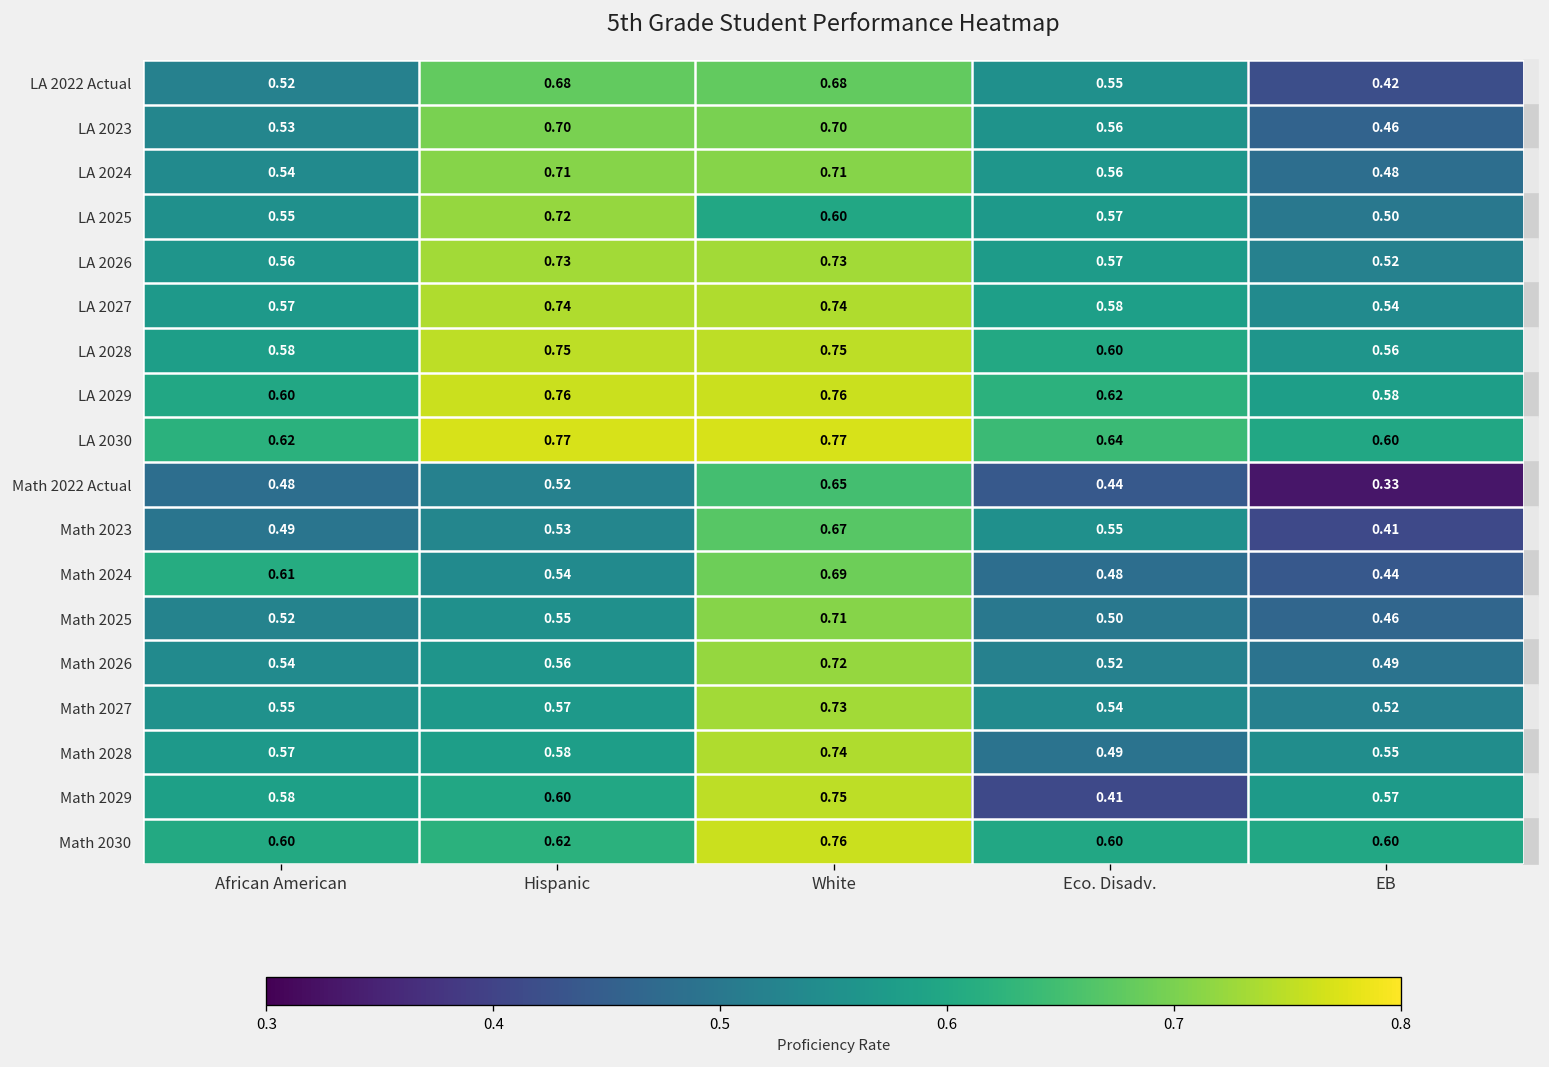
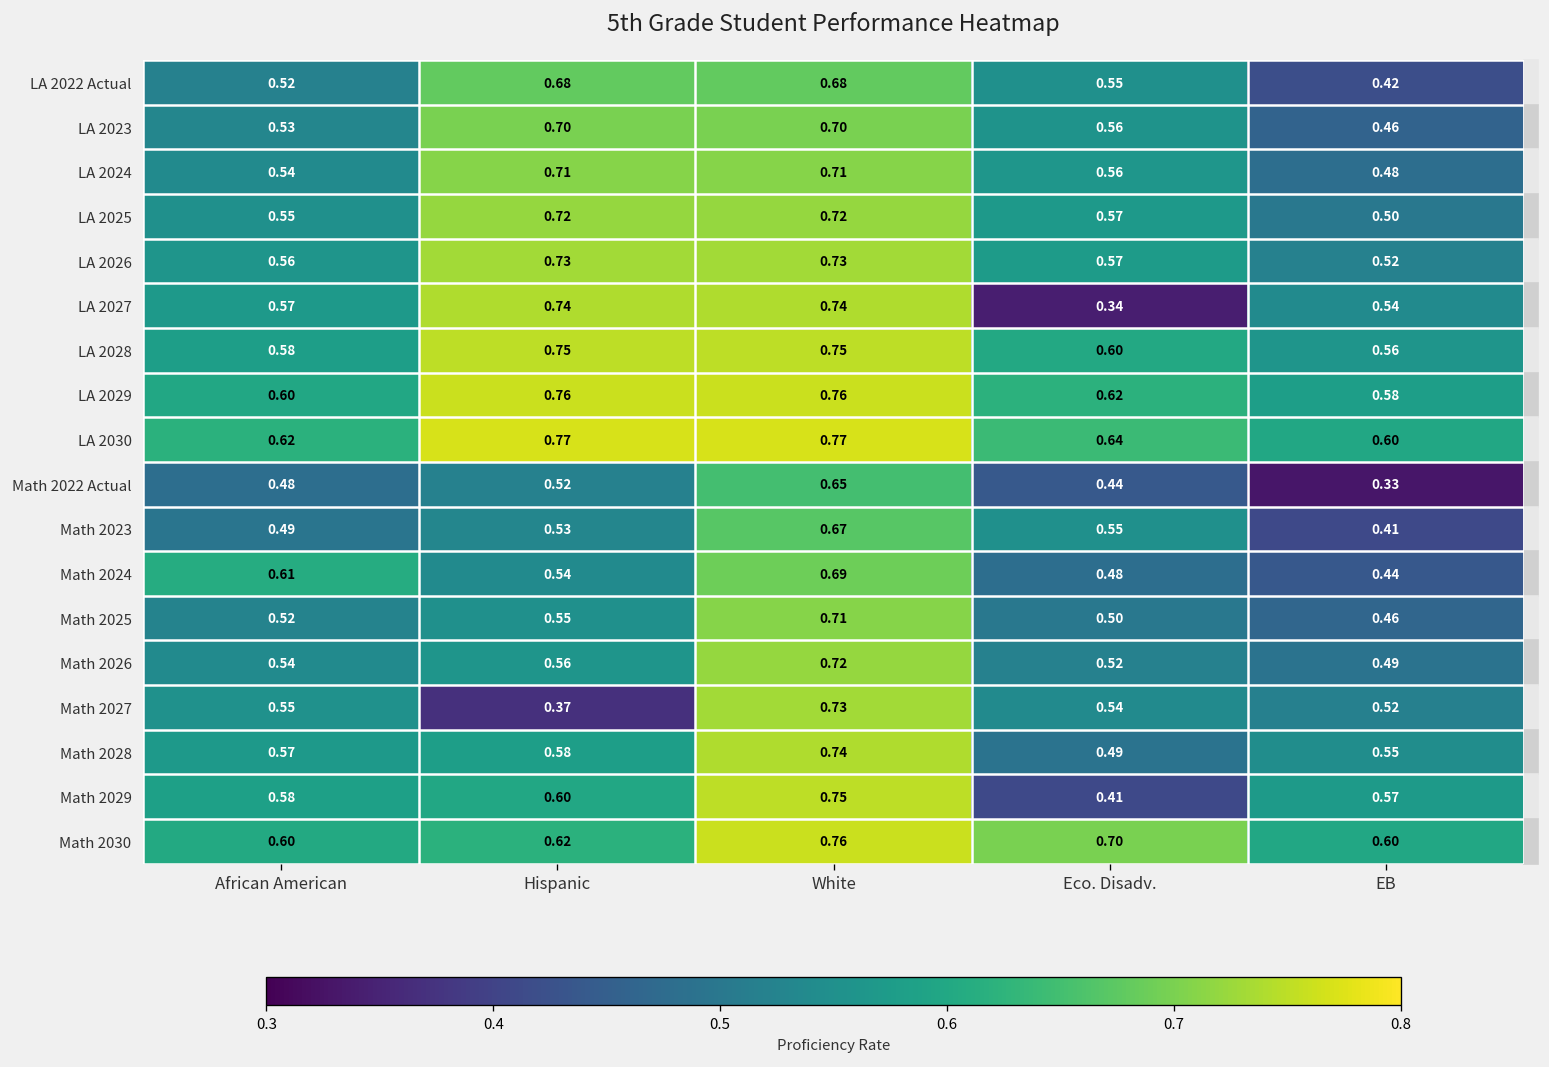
  {
    "LA 2022 Actual": {
      "African American": 0.52,
      "Hispanic": 0.68,
      "White": 0.68,
      "Eco. Disadv.": 0.55,
      "EB": 0.42
    },
    "LA 2023": {
      "African American": 0.53,
      "Hispanic": 0.70,
      "White": 0.70,
      "Eco. Disadv.": 0.56,
      "EB": 0.46
    },
    "LA 2024": {
      "African American": 0.54,
      "Hispanic": 0.71,
      "White": 0.71,
      "Eco. Disadv.": 0.56,
      "EB": 0.48
    },
    "LA 2025": {
      "African American": 0.55,
      "Hispanic": 0.72,
-     "White": 0.60,
+     "White": 0.72,
      "Eco. Disadv.": 0.57,
      "EB": 0.50
    },
    "LA 2026": {
      "African American": 0.56,
      "Hispanic": 0.73,
      "White": 0.73,
      "Eco. Disadv.": 0.57,
      "EB": 0.52
    },
    "LA 2027": {
      "African American": 0.57,
      "Hispanic": 0.74,
      "White": 0.74,
-     "Eco. Disadv.": 0.58,
+     "Eco. Disadv.": 0.34,
      "EB": 0.54
    },
    "LA 2028": {
      "African American": 0.58,
      "Hispanic": 0.75,
      "White": 0.75,
      "Eco. Disadv.": 0.60,
      "EB": 0.56
    },
    "LA 2029": {
      "African American": 0.60,
      "Hispanic": 0.76,
      "White": 0.76,
      "Eco. Disadv.": 0.62,
      "EB": 0.58
    },
    "LA 2030": {
      "African American": 0.62,
      "Hispanic": 0.77,
      "White": 0.77,
      "Eco. Disadv.": 0.64,
      "EB": 0.60
    },
    "Math 2022 Actual": {
      "African American": 0.48,
      "Hispanic": 0.52,
      "White": 0.65,
      "Eco. Disadv.": 0.44,
      "EB": 0.33
    },
    "Math 2023": {
      "African American": 0.49,
      "Hispanic": 0.53,
      "White": 0.67,
      "Eco. Disadv.": 0.55,
      "EB": 0.41
    },
    "Math 2024": {
      "African American": 0.61,
      "Hispanic": 0.54,
      "White": 0.69,
      "Eco. Disadv.": 0.48,
      "EB": 0.44
    },
    "Math 2025": {
      "African American": 0.52,
      "Hispanic": 0.55,
      "White": 0.71,
      "Eco. Disadv.": 0.50,
      "EB": 0.46
    },
    "Math 2026": {
      "African American": 0.54,
      "Hispanic": 0.56,
      "White": 0.72,
      "Eco. Disadv.": 0.52,
      "EB": 0.49
    },
    "Math 2027": {
      "African American": 0.55,
-     "Hispanic": 0.57,
+     "Hispanic": 0.37,
      "White": 0.73,
      "Eco. Disadv.": 0.54,
      "EB": 0.52
    },
    "Math 2028": {
      "African American": 0.57,
      "Hispanic": 0.58,
      "White": 0.74,
      "Eco. Disadv.": 0.49,
      "EB": 0.55
    },
    "Math 2029": {
      "African American": 0.58,
      "Hispanic": 0.60,
      "White": 0.75,
      "Eco. Disadv.": 0.41,
      "EB": 0.57
    },
    "Math 2030": {
      "African American": 0.60,
      "Hispanic": 0.62,
      "White": 0.76,
-     "Eco. Disadv.": 0.60,
+     "Eco. Disadv.": 0.70,
      "EB": 0.60
    }
  }
